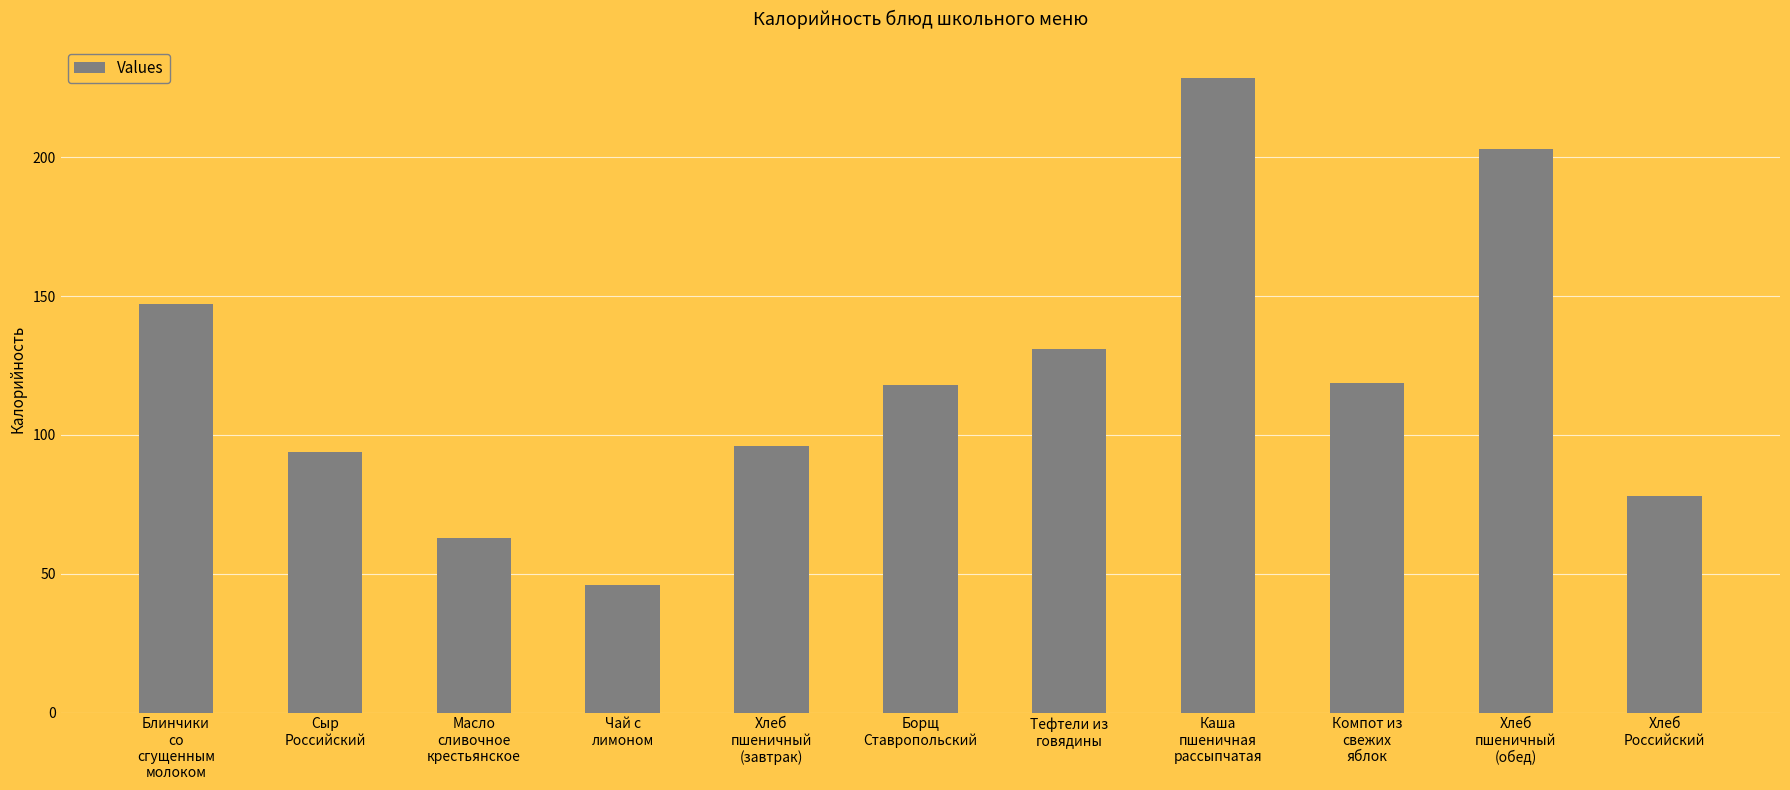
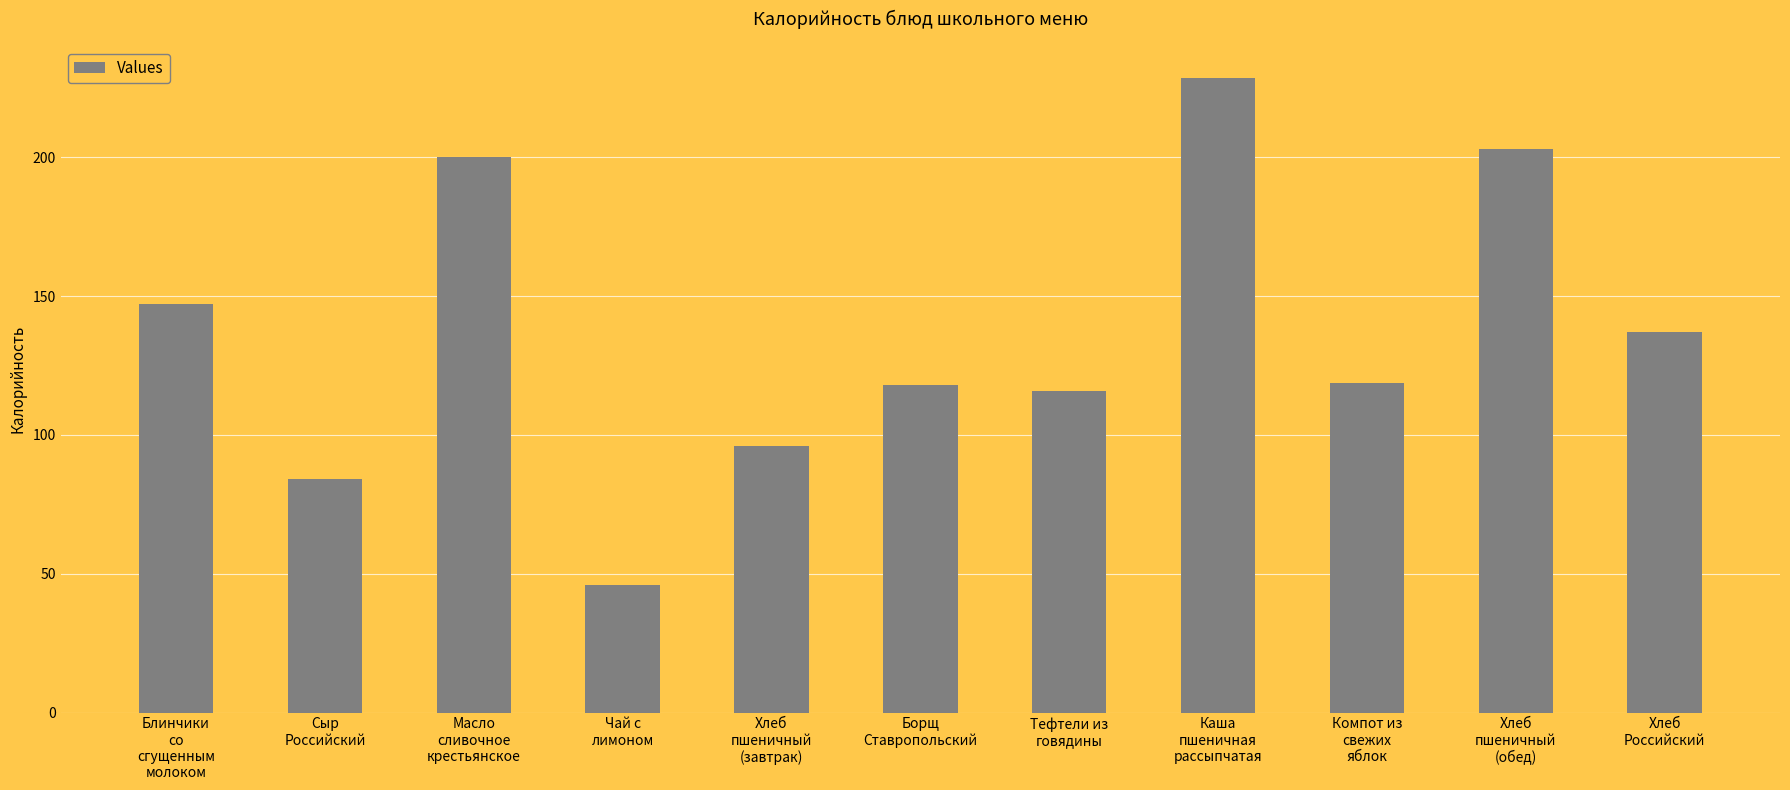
  {
    "Блинчики со сгущенным молоком": 147,
-   "Сыр Российский": 94,
-   "Масло сливочное крестьянское": 63,
+   "Сыр Российский": 84,
+   "Масло сливочное крестьянское": 200,
    "Чай с лимоном": 46,
    "Хлеб пшеничный (завтрак)": 96,
    "Борщ Ставропольский": 118,
-   "Тефтели из говядины": 131,
+   "Тефтели из говядины": 116,
    "Каша пшеничная рассыпчатая": 229,
    "Компот из свежих яблок": 119,
    "Хлеб пшеничный (обед)": 203,
-   "Хлеб Российский": 78
+   "Хлеб Российский": 137
  }
